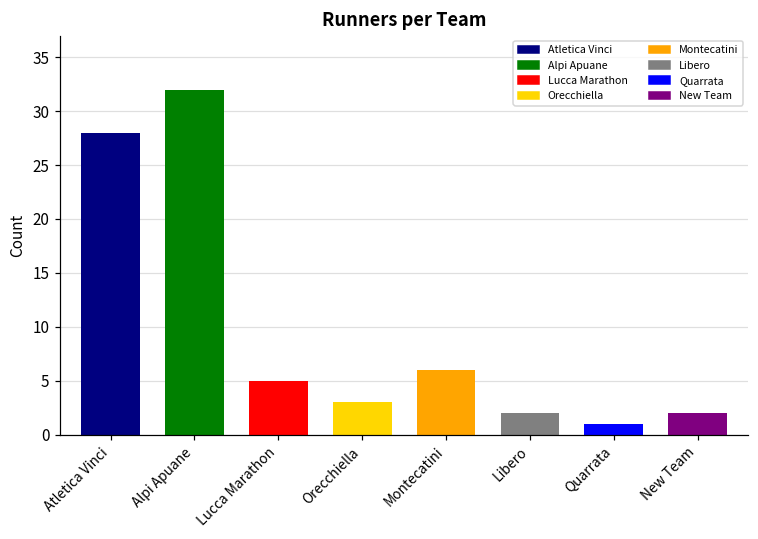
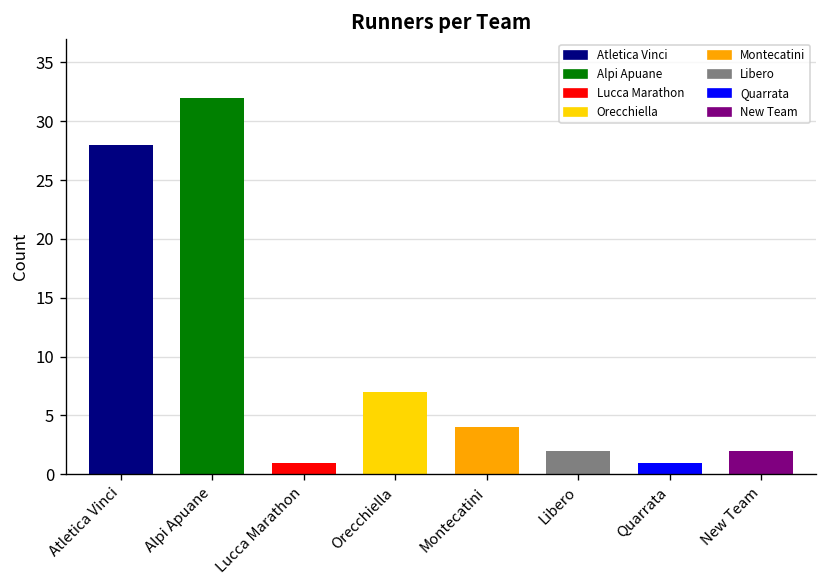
  {
    "Atletica Vinci": 28,
    "Alpi Apuane": 32,
-   "Lucca Marathon": 5,
-   "Orecchiella": 3,
-   "Montecatini": 6,
+   "Lucca Marathon": 1,
+   "Orecchiella": 7,
+   "Montecatini": 4,
    "Libero": 2,
    "Quarrata": 1,
    "New Team": 2
  }
